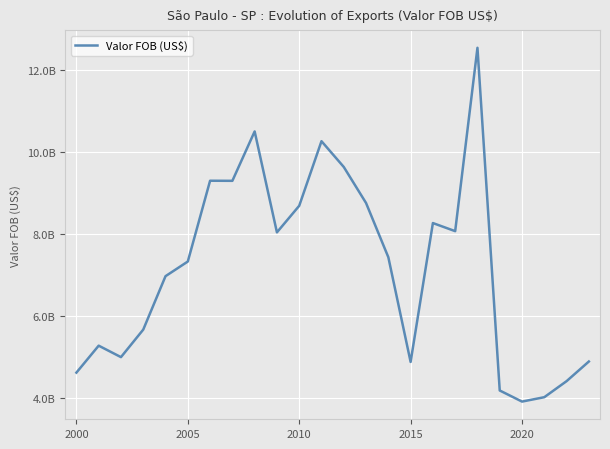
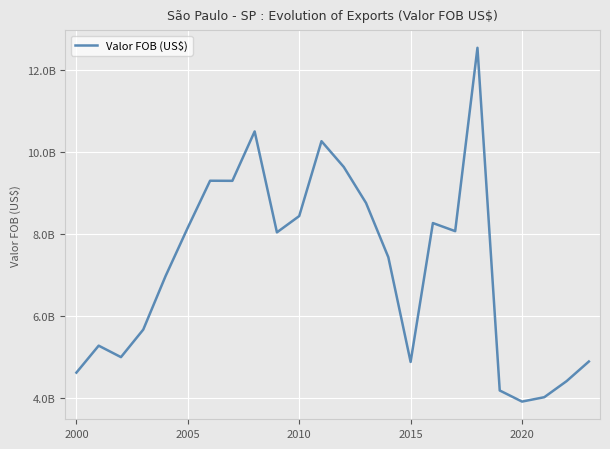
  {
    "2000": 4600000000,
-   "2005": 7300000000,
-   "2010": 8700000000,
+   "2005": 8200000000,
+   "2010": 8400000000,
    "2015": 4900000000,
    "2020": 3900000000
  }
